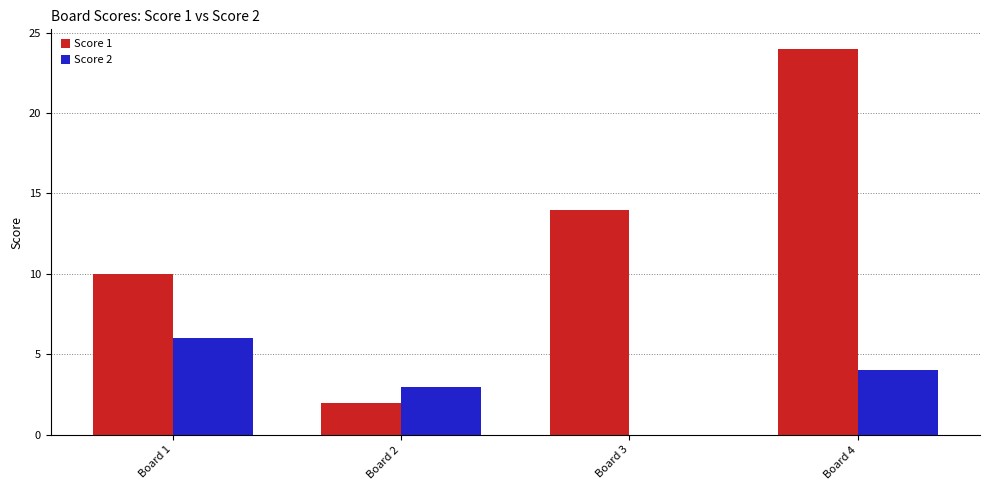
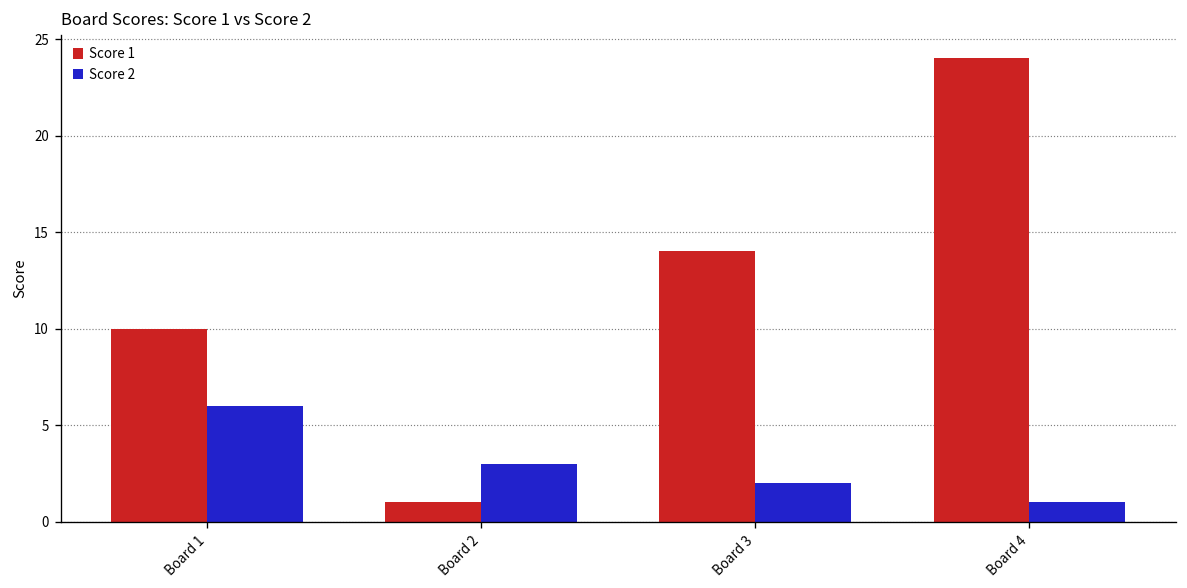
  {
    "Score 1": {
      "Board 1": 10,
-     "Board 2": 2,
+     "Board 2": 1,
      "Board 3": 14,
      "Board 4": 24
    },
    "Score 2": {
      "Board 1": 6,
      "Board 2": 3,
-     "Board 3": 0,
-     "Board 4": 4
+     "Board 3": 2,
+     "Board 4": 1
    }
  }
